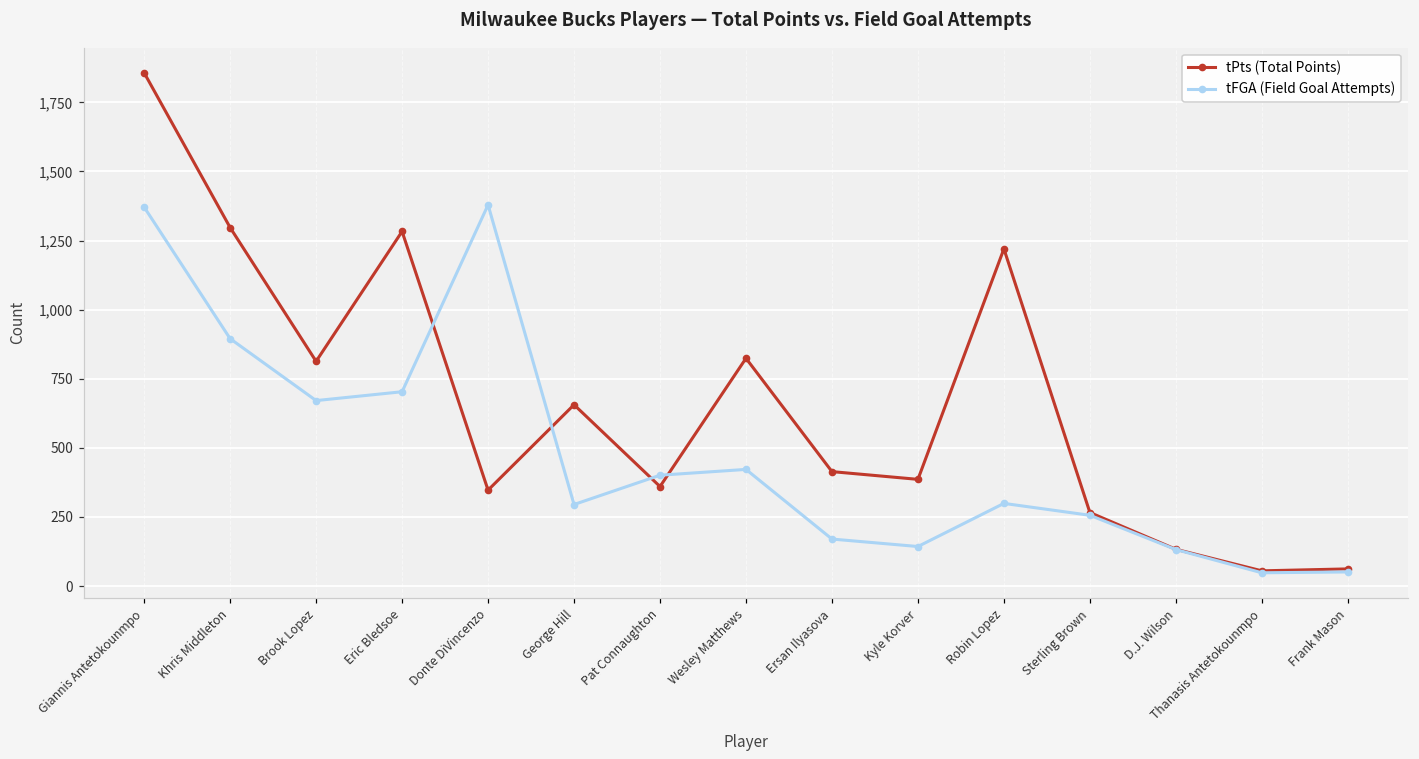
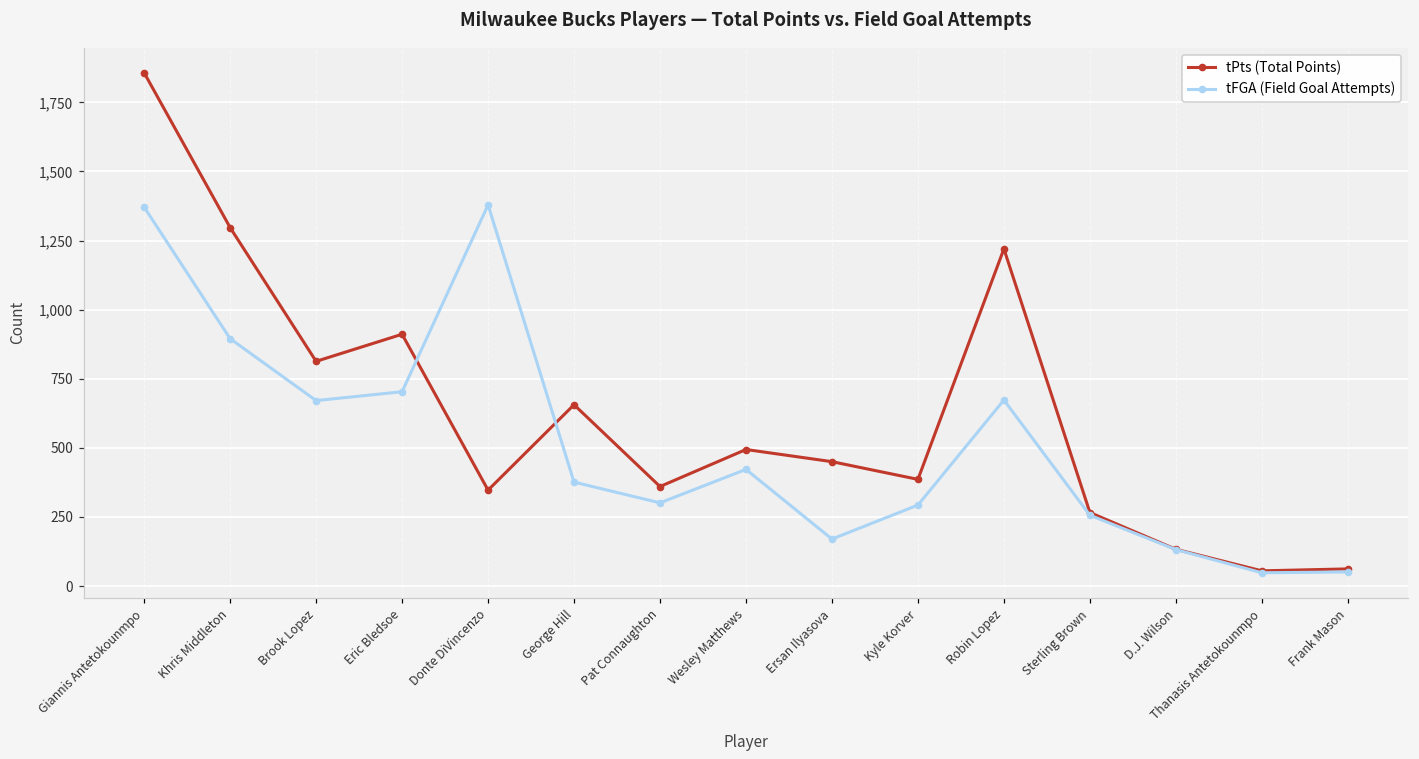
  {
    "tPts (Total Points)": {
      "Giannis Antetokounmpo": "1,860",
      "Khris Middleton": "1,300",
      "Brook Lopez": "810",
-     "Eric Bledsoe": "1,280",
+     "Eric Bledsoe": "910",
      "Donte DiVincenzo": "350",
      "George Hill": "660",
      "Pat Connaughton": "360",
-     "Wesley Matthews": "820",
-     "Ersan Ilyasova": "410",
+     "Wesley Matthews": "490",
+     "Ersan Ilyasova": "450",
      "Kyle Korver": "390",
      "Robin Lopez": "1,220",
      "Frank Mason": "60"
    },
    "tFGA (Field Goal Attempts)": {
      "Giannis Antetokounmpo": "1,370",
      "Khris Middleton": "900",
      "Brook Lopez": "670",
      "Eric Bledsoe": "700",
      "Donte DiVincenzo": "1,380",
-     "George Hill": "300",
-     "Pat Connaughton": "400",
+     "George Hill": "380",
+     "Pat Connaughton": "300",
      "Wesley Matthews": "420",
      "Ersan Ilyasova": "170",
-     "Kyle Korver": "140",
-     "Robin Lopez": "300",
+     "Kyle Korver": "290",
+     "Robin Lopez": "670",
      "Frank Mason": "50"
    }
  }
